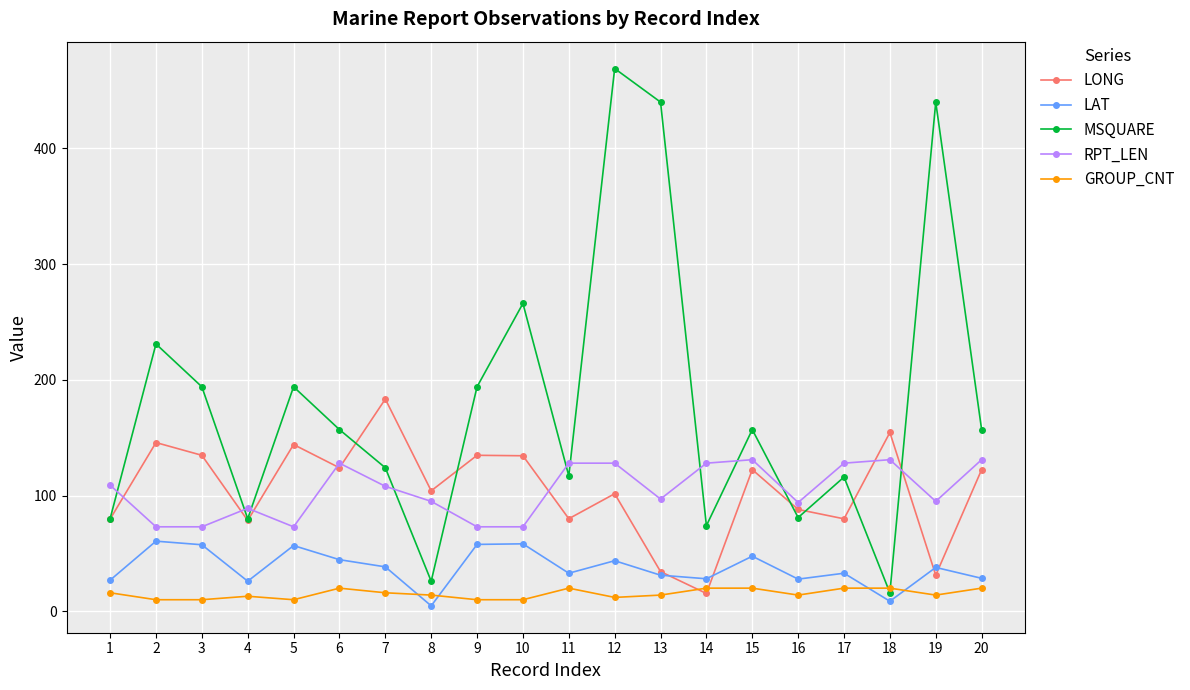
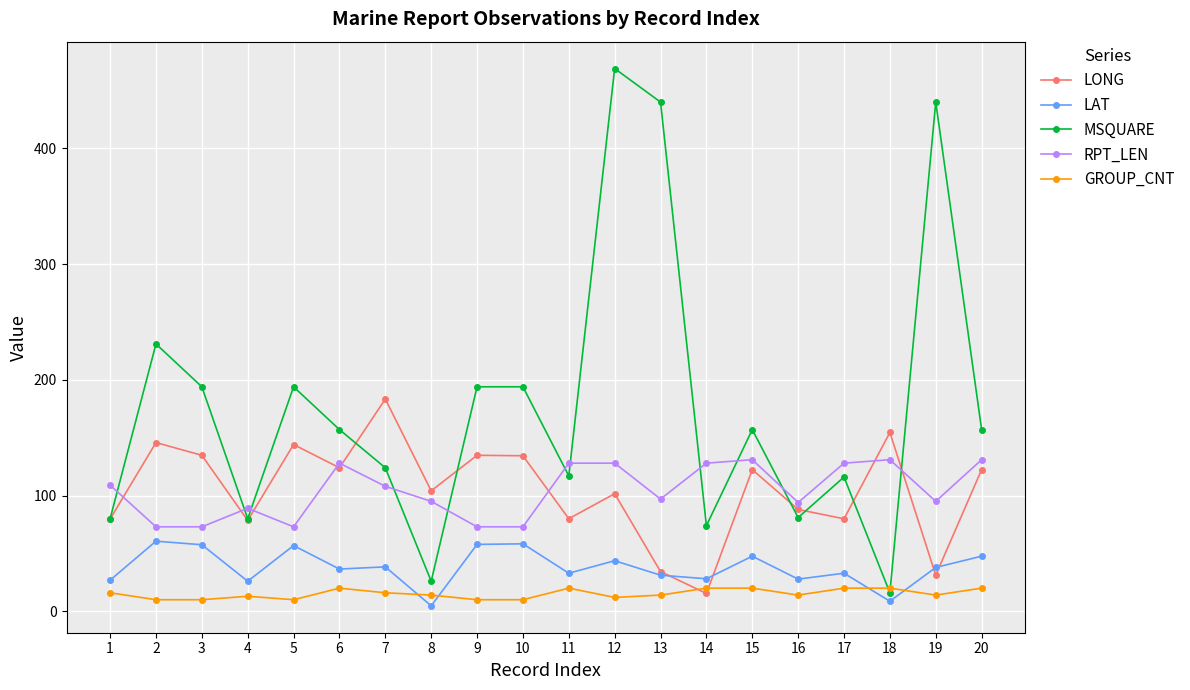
  {
    "LONG": {
      "2": 146,
      "3": 135,
      "5": 144,
      "6": 124,
      "7": 183,
      "8": 104,
      "9": 135,
      "10": 134,
      "11": 80,
      "12": 102,
      "13": 34,
      "14": 15,
      "15": 122,
      "16": 88,
      "17": 80,
      "18": 155,
      "19": 31,
      "20": 122
    },
    "LAT": {
      "1": 27,
      "2": 61,
      "3": 58,
      "4": 26,
      "5": 57,
-     "6": 45,
+     "6": 37,
      "7": 38,
      "8": 5,
      "9": 58,
      "10": 58,
      "11": 33,
      "12": 44,
      "13": 31,
      "14": 28,
      "15": 48,
      "16": 28,
      "17": 33,
      "18": 9,
      "19": 38,
-     "20": 29
+     "20": 48
    },
    "MSQUARE": {
      "2": 231,
      "3": 194,
      "5": 194,
      "6": 157,
      "7": 124,
      "8": 26,
      "9": 194,
-     "10": 266,
+     "10": 194,
      "11": 117,
      "12": 469,
      "13": 440,
      "14": 74,
      "15": 157,
      "16": 81,
      "17": 116,
      "18": 16,
      "19": 440,
      "20": 157
    },
    "RPT_LEN": {
      "1": 109,
      "2": 73,
      "3": 73,
      "4": 89,
      "5": 73,
      "6": 128,
      "7": 108,
      "8": 95,
      "9": 73,
      "10": 73,
      "11": 128,
      "12": 128,
      "13": 97,
      "14": 128,
      "15": 131,
      "16": 94,
      "17": 128,
      "18": 131,
      "19": 95,
      "20": 131
    },
    "GROUP_CNT": {
      "1": 16,
      "2": 10,
      "3": 10,
      "4": 13,
      "5": 10,
      "6": 20,
      "7": 16,
      "8": 14,
      "9": 10,
      "10": 10,
      "11": 20,
      "12": 12,
      "13": 14,
      "14": 20,
      "15": 20,
      "16": 14,
      "17": 20,
      "18": 20,
      "19": 14,
      "20": 20
    }
  }
